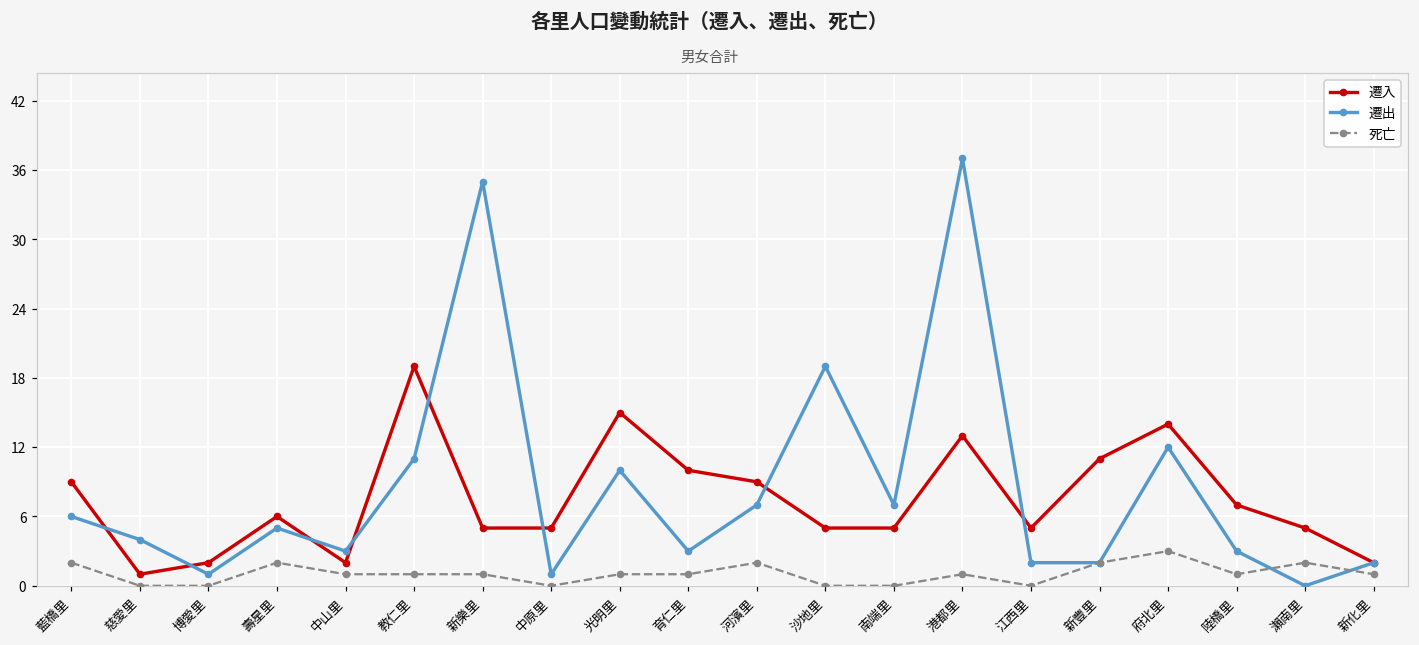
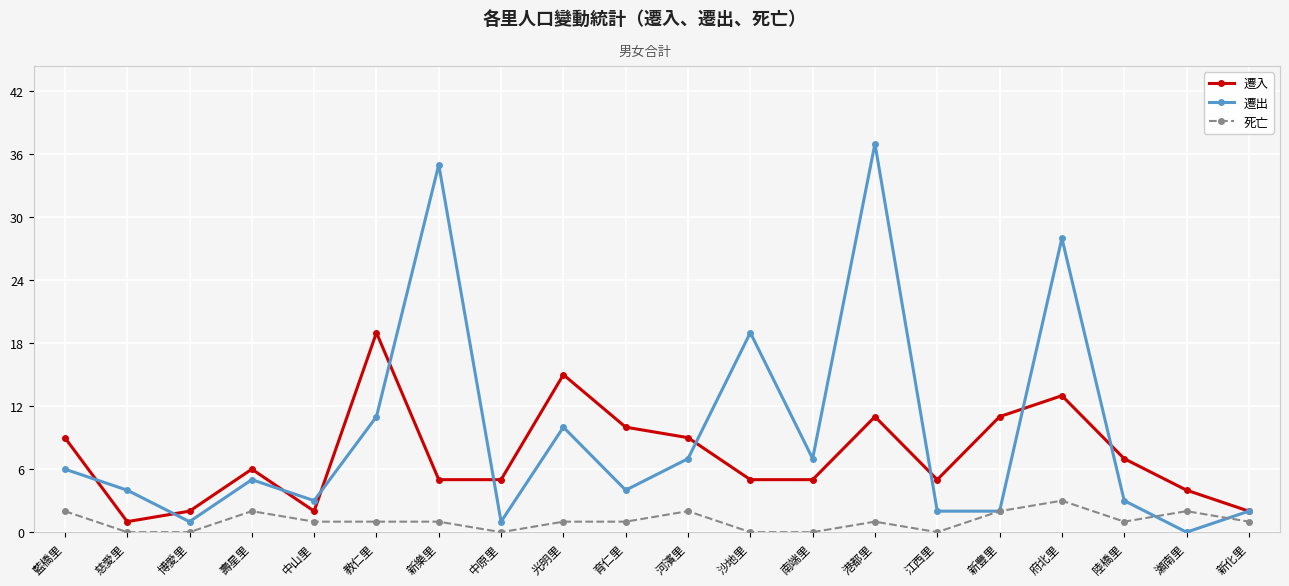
  {
    "遷入": {
      "藍橋里": 9,
      "慈愛里": 1,
      "博愛里": 2,
      "壽星里": 6,
      "中山里": 2,
      "教仁里": 19,
      "新樂里": 5,
      "中原里": 5,
      "光明里": 15,
      "育仁里": 10,
      "河濱里": 9,
      "沙地里": 5,
      "南端里": 5,
-     "港都里": 13,
+     "港都里": 11,
      "江西里": 5,
      "新豐里": 11,
-     "府北里": 14,
+     "府北里": 13,
      "陸橋里": 7,
-     "瀨南里": 5
+     "瀨南里": 4
    },
    "遷出": {
      "藍橋里": 6,
      "慈愛里": 4,
      "博愛里": 1,
      "壽星里": 5,
      "中山里": 3,
      "教仁里": 11,
      "新樂里": 35,
      "中原里": 1,
      "光明里": 10,
-     "育仁里": 3,
+     "育仁里": 4,
      "河濱里": 7,
      "沙地里": 19,
      "南端里": 7,
      "港都里": 37,
      "江西里": 2,
-     "府北里": 12,
+     "府北里": 28,
      "陸橋里": 3,
      "瀨南里": 0
    },
    "死亡": {
      "藍橋里": 2,
      "慈愛里": 0,
      "博愛里": 0,
      "壽星里": 2,
      "中山里": 1,
      "教仁里": 1,
      "新樂里": 1,
      "中原里": 0,
      "光明里": 1,
      "育仁里": 1,
      "河濱里": 2,
      "沙地里": 0,
      "南端里": 0,
      "港都里": 1,
      "江西里": 0,
      "府北里": 3,
      "陸橋里": 1,
      "瀨南里": 2,
      "新化里": 1
    }
  }
